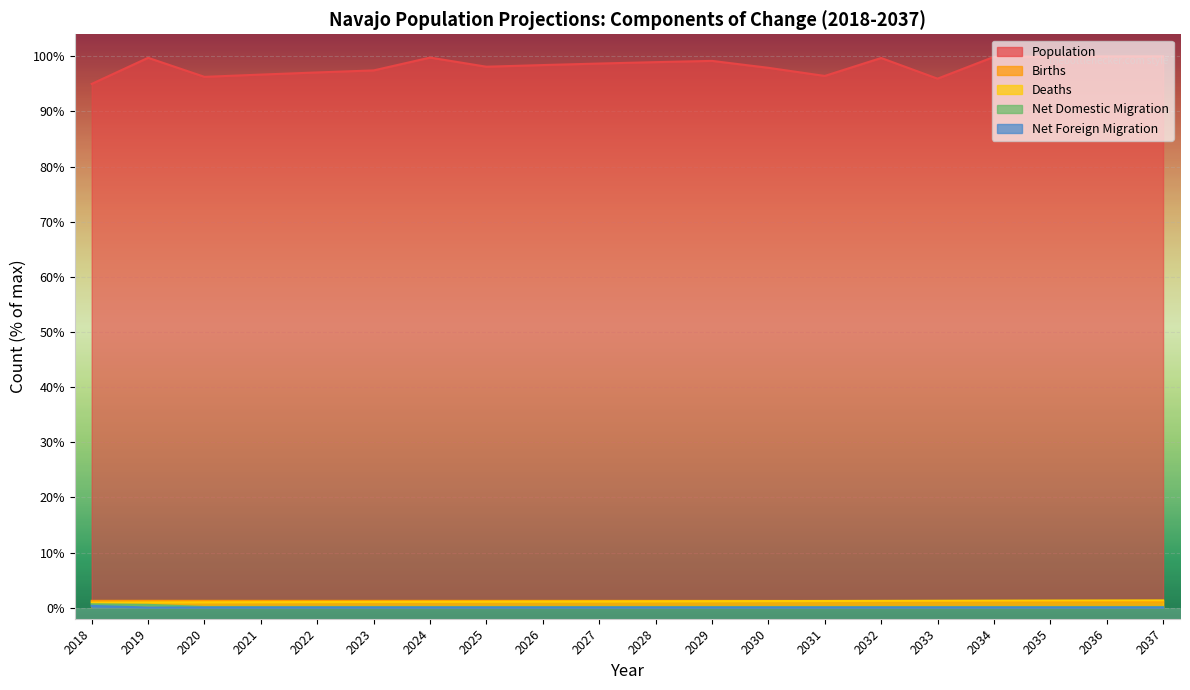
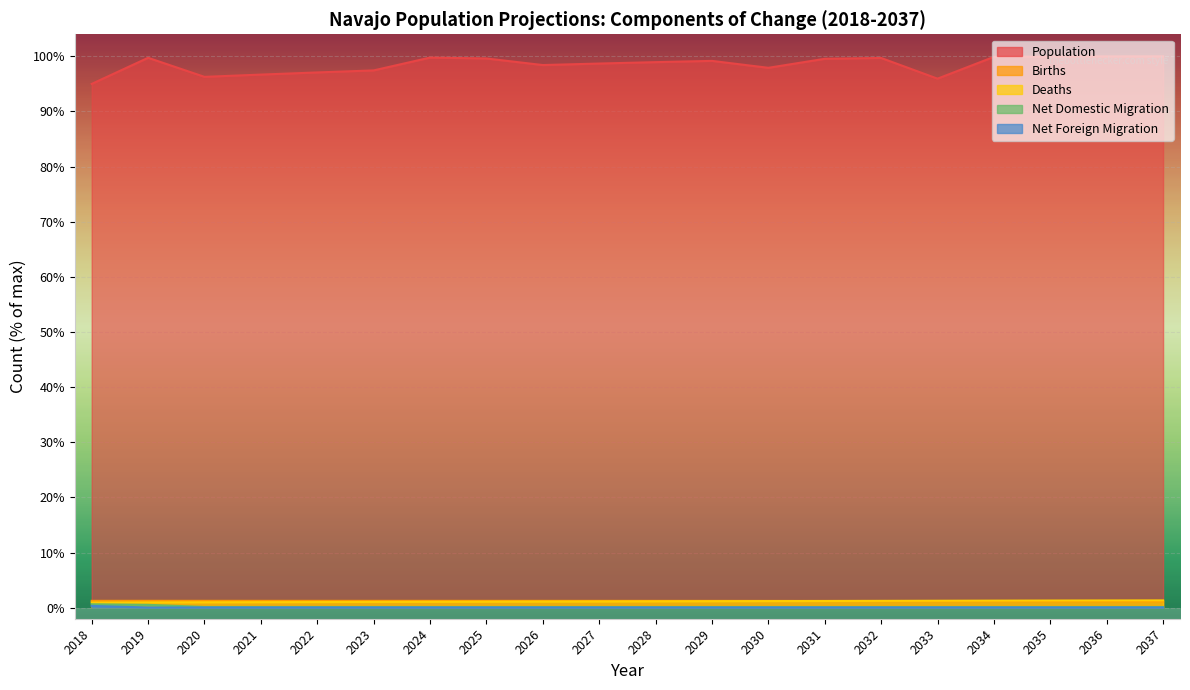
  {
    "Population": {
      "2018": "95%",
      "2019": "100%",
      "2020": "96%",
      "2021": "97%",
      "2022": "97%",
      "2023": "97%",
      "2024": "100%",
-     "2025": "98%",
+     "2025": "100%",
      "2026": "98%",
      "2027": "99%",
      "2028": "99%",
      "2029": "99%",
      "2030": "98%",
-     "2031": "96%",
+     "2031": "100%",
      "2032": "100%",
      "2033": "96%"
    },
    "Net Foreign Migration": {
      "2019": "0%"
    }
  }
